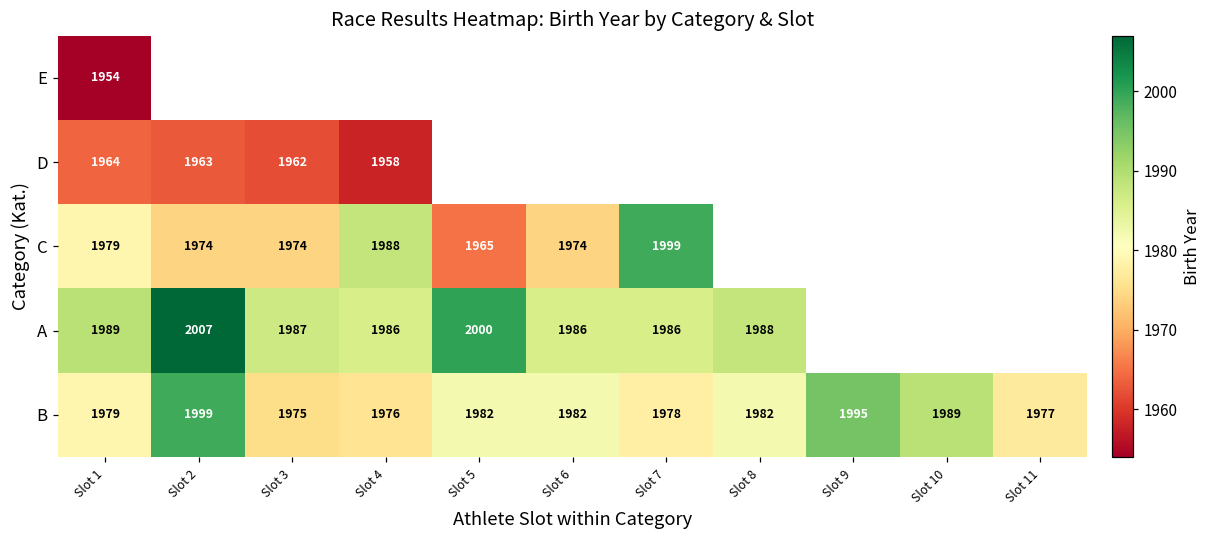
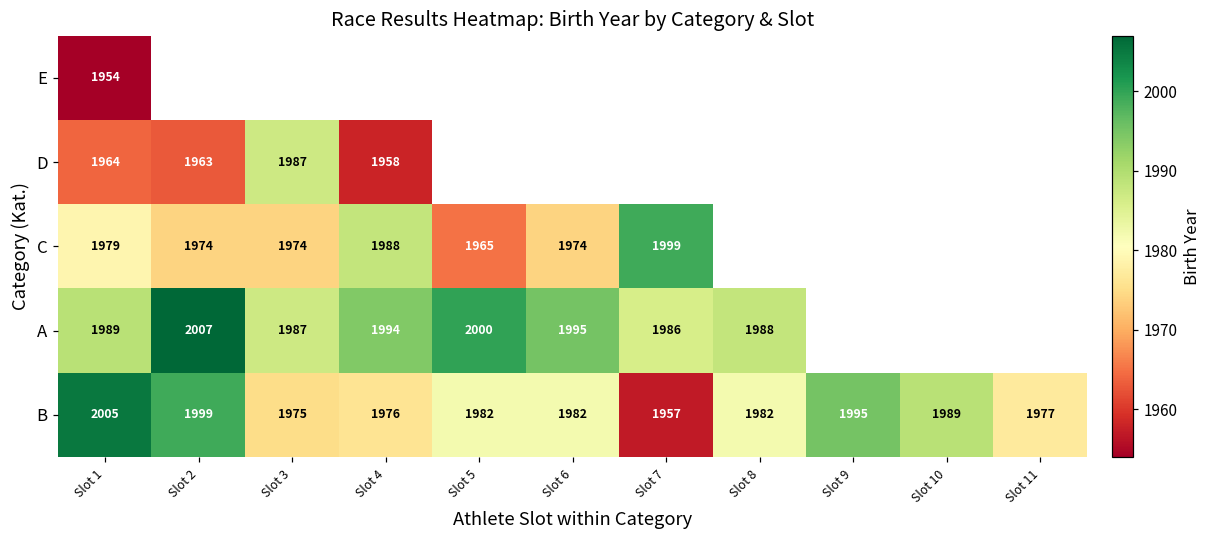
  {
    "E": {
      "Slot 1": 1954
    },
    "D": {
      "Slot 1": 1964,
      "Slot 2": 1963,
-     "Slot 3": 1962,
+     "Slot 3": 1987,
      "Slot 4": 1958
    },
    "C": {
      "Slot 1": 1979,
      "Slot 2": 1974,
      "Slot 3": 1974,
      "Slot 4": 1988,
      "Slot 5": 1965,
      "Slot 6": 1974,
      "Slot 7": 1999
    },
    "A": {
      "Slot 1": 1989,
      "Slot 2": 2007,
      "Slot 3": 1987,
-     "Slot 4": 1986,
+     "Slot 4": 1994,
      "Slot 5": 2000,
-     "Slot 6": 1986,
+     "Slot 6": 1995,
      "Slot 7": 1986,
      "Slot 8": 1988
    },
    "B": {
-     "Slot 1": 1979,
+     "Slot 1": 2005,
      "Slot 2": 1999,
      "Slot 3": 1975,
      "Slot 4": 1976,
      "Slot 5": 1982,
      "Slot 6": 1982,
-     "Slot 7": 1978,
+     "Slot 7": 1957,
      "Slot 8": 1982,
      "Slot 9": 1995,
      "Slot 10": 1989,
      "Slot 11": 1977
    }
  }
